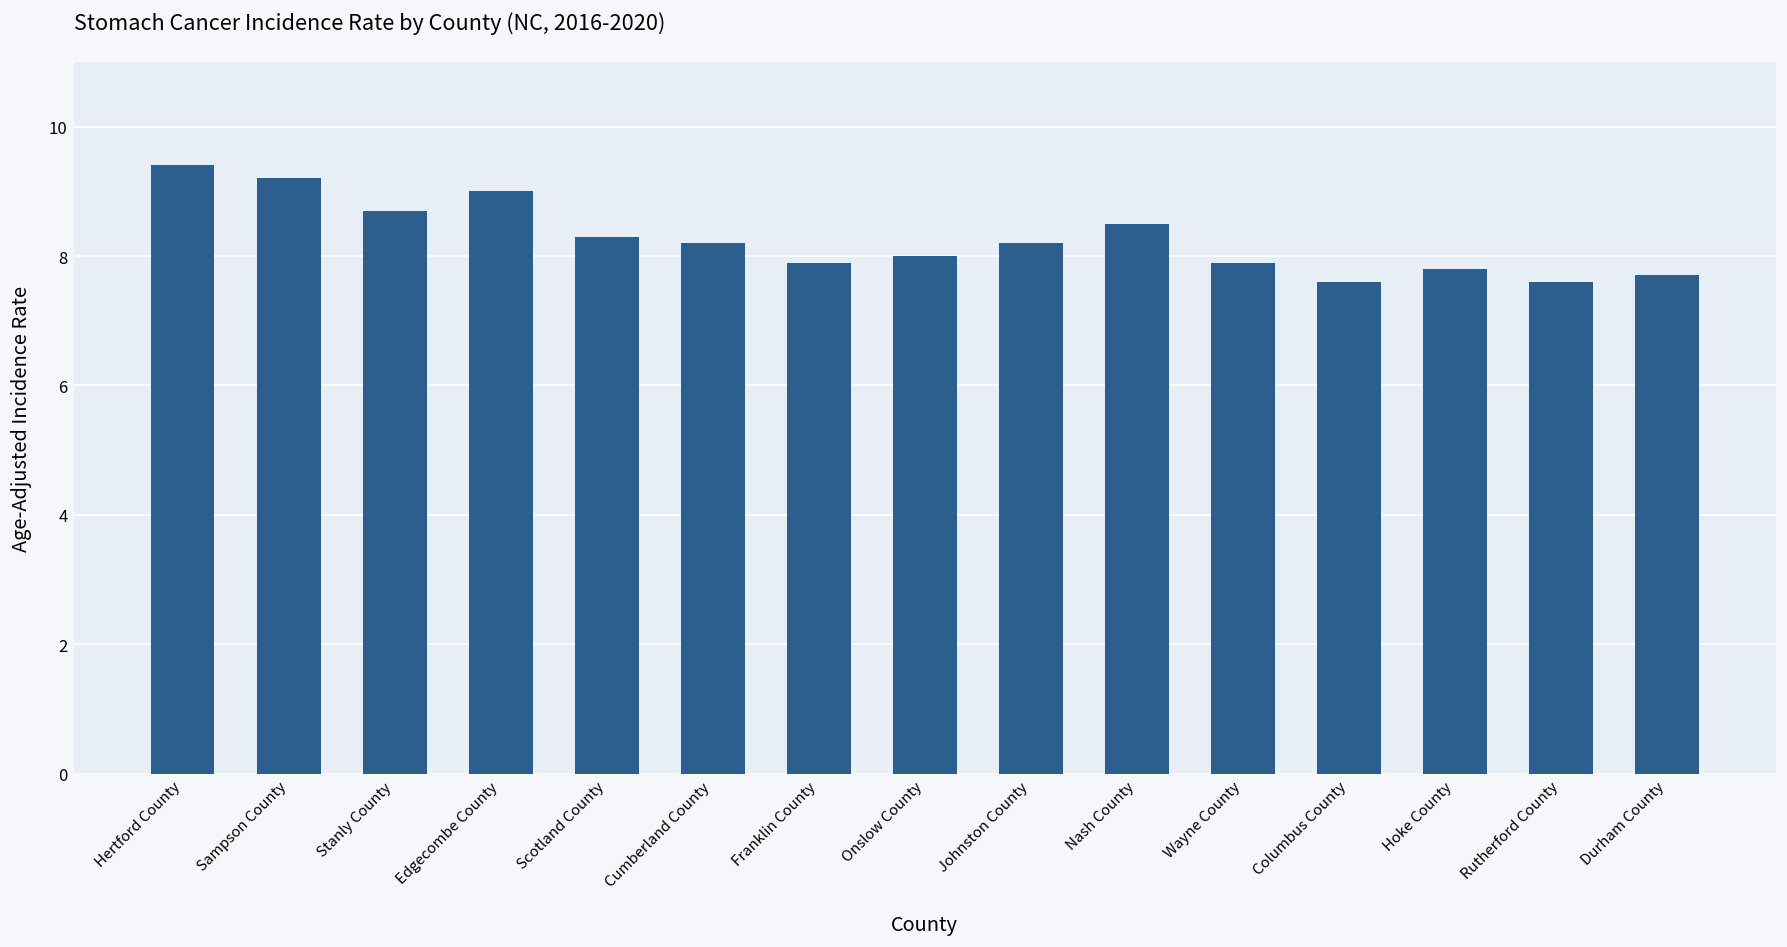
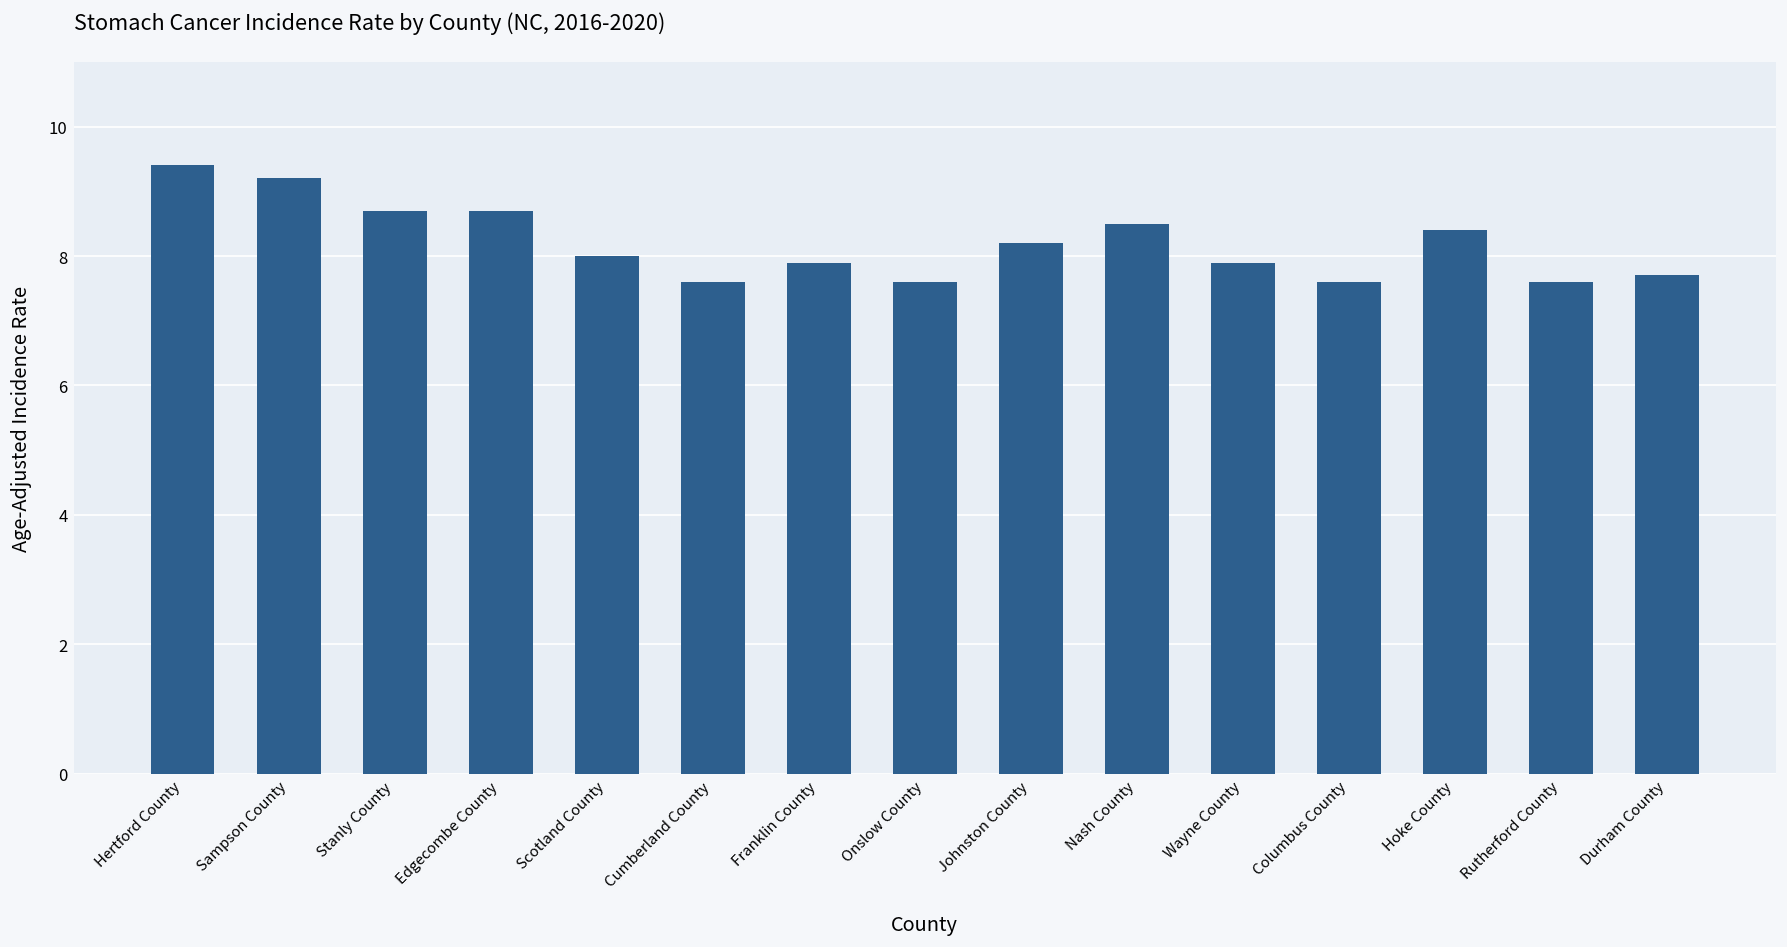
  {
    "Hertford County": 9.4,
    "Sampson County": 9.2,
    "Stanly County": 8.7,
-   "Edgecombe County": 9.0,
-   "Scotland County": 8.3,
-   "Cumberland County": 8.2,
+   "Edgecombe County": 8.7,
+   "Scotland County": 8.0,
+   "Cumberland County": 7.6,
    "Franklin County": 7.9,
-   "Onslow County": 8.0,
+   "Onslow County": 7.6,
    "Johnston County": 8.2,
    "Nash County": 8.5,
    "Wayne County": 7.9,
    "Columbus County": 7.6,
-   "Hoke County": 7.8,
+   "Hoke County": 8.4,
    "Rutherford County": 7.6,
    "Durham County": 7.7
  }
